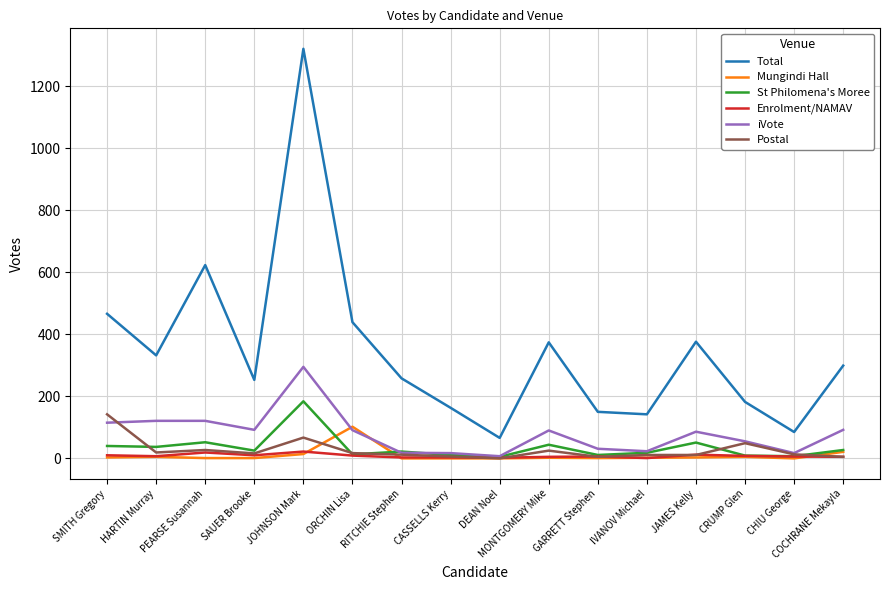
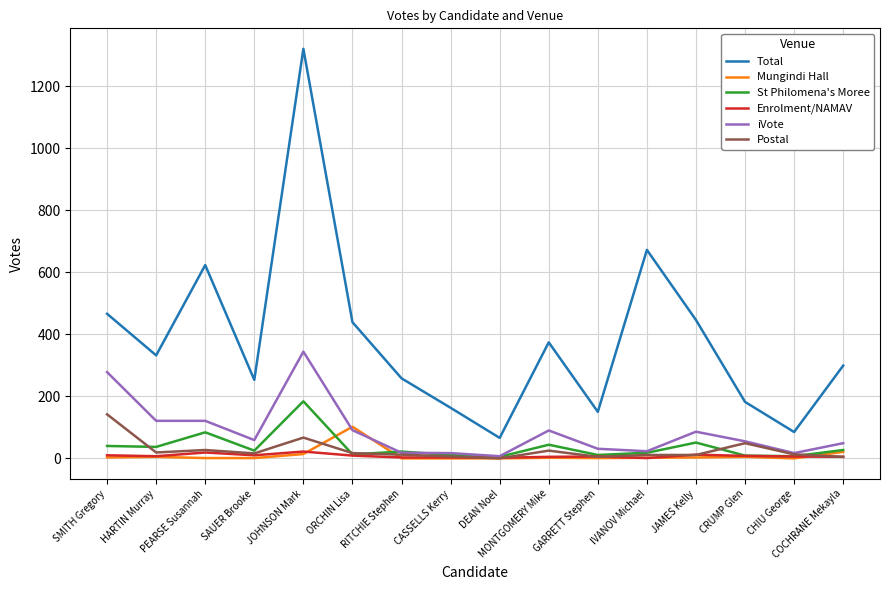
  {
    "Total": {
      "SMITH Gregory": 470,
      "HARTIN Murray": 330,
      "PEARSE Susannah": 620,
      "SAUER Brooke": 250,
      "JOHNSON Mark": 1320,
      "ORCHIN Lisa": 440,
      "RITCHIE Stephen": 260,
      "CASSELLS Kerry": 160,
      "DEAN Noel": 70,
      "MONTGOMERY Mike": 370,
      "GARRETT Stephen": 150,
-     "IVANOV Michael": 140,
-     "JAMES Kelly": 380,
+     "IVANOV Michael": 670,
+     "JAMES Kelly": 450,
      "CRUMP Glen": 180,
      "CHIU George": 90,
      "COCHRANE Mekayla": 300
    },
    "Mungindi Hall": {
      "PEARSE Susannah": 0,
      "SAUER Brooke": 0,
      "ORCHIN Lisa": 100
    },
    "St Philomena's Moree": {
      "SMITH Gregory": 40,
      "HARTIN Murray": 40,
-     "PEARSE Susannah": 50,
+     "PEARSE Susannah": 80,
      "SAUER Brooke": 30,
      "JOHNSON Mark": 180,
      "MONTGOMERY Mike": 40,
      "JAMES Kelly": 50
    },
    "iVote": {
-     "SMITH Gregory": 120,
+     "SMITH Gregory": 280,
      "HARTIN Murray": 120,
      "PEARSE Susannah": 120,
-     "SAUER Brooke": 90,
-     "JOHNSON Mark": 300,
+     "SAUER Brooke": 60,
+     "JOHNSON Mark": 340,
      "ORCHIN Lisa": 90,
      "MONTGOMERY Mike": 90,
      "GARRETT Stephen": 30,
      "JAMES Kelly": 90,
-     "COCHRANE Mekayla": 90
+     "COCHRANE Mekayla": 50
    },
    "Postal": {
      "SMITH Gregory": 140,
      "HARTIN Murray": 20,
      "JOHNSON Mark": 70,
      "MONTGOMERY Mike": 30
    }
  }
